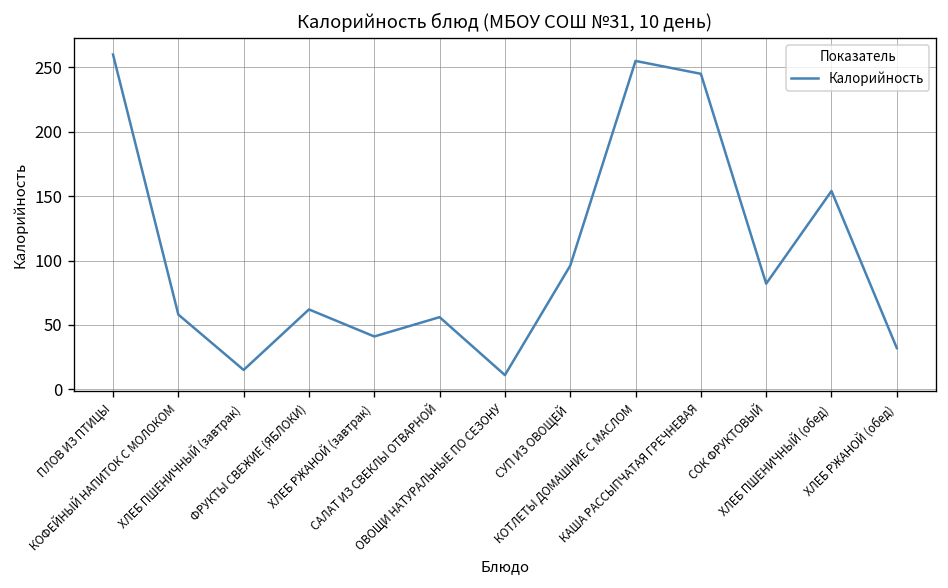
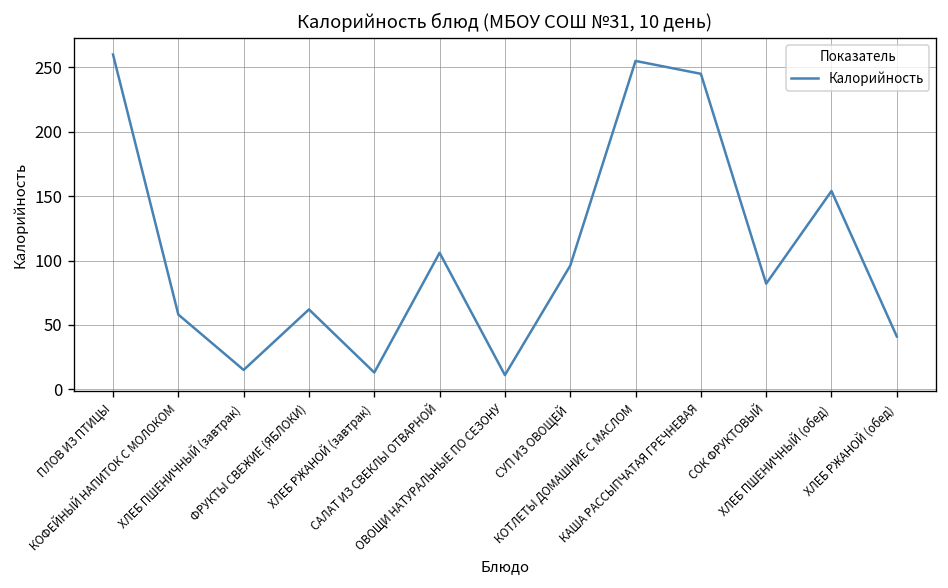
  {
    "ПЛОВ ИЗ ПТИЦЫ": 260,
    "КОФЕЙНЫЙ НАПИТОК С МОЛОКОМ": 58,
    "ХЛЕБ ПШЕНИЧНЫЙ (завтрак)": 15,
    "ФРУКТЫ СВЕЖИЕ (ЯБЛОКИ)": 62,
-   "ХЛЕБ РЖАНОЙ (завтрак)": 41,
-   "САЛАТ ИЗ СВЕКЛЫ ОТВАРНОЙ": 56,
+   "ХЛЕБ РЖАНОЙ (завтрак)": 13,
+   "САЛАТ ИЗ СВЕКЛЫ ОТВАРНОЙ": 106,
    "ОВОЩИ НАТУРАЛЬНЫЕ ПО СЕЗОНУ": 11,
    "СУП ИЗ ОВОЩЕЙ": 96,
    "КОТЛЕТЫ ДОМАШНИЕ С МАСЛОМ": 255,
    "КАША РАССЫПЧАТАЯ ГРЕЧНЕВАЯ": 245,
    "СОК ФРУКТОВЫЙ": 82,
    "ХЛЕБ ПШЕНИЧНЫЙ (обед)": 154,
-   "ХЛЕБ РЖАНОЙ (обед)": 32
+   "ХЛЕБ РЖАНОЙ (обед)": 41
  }
